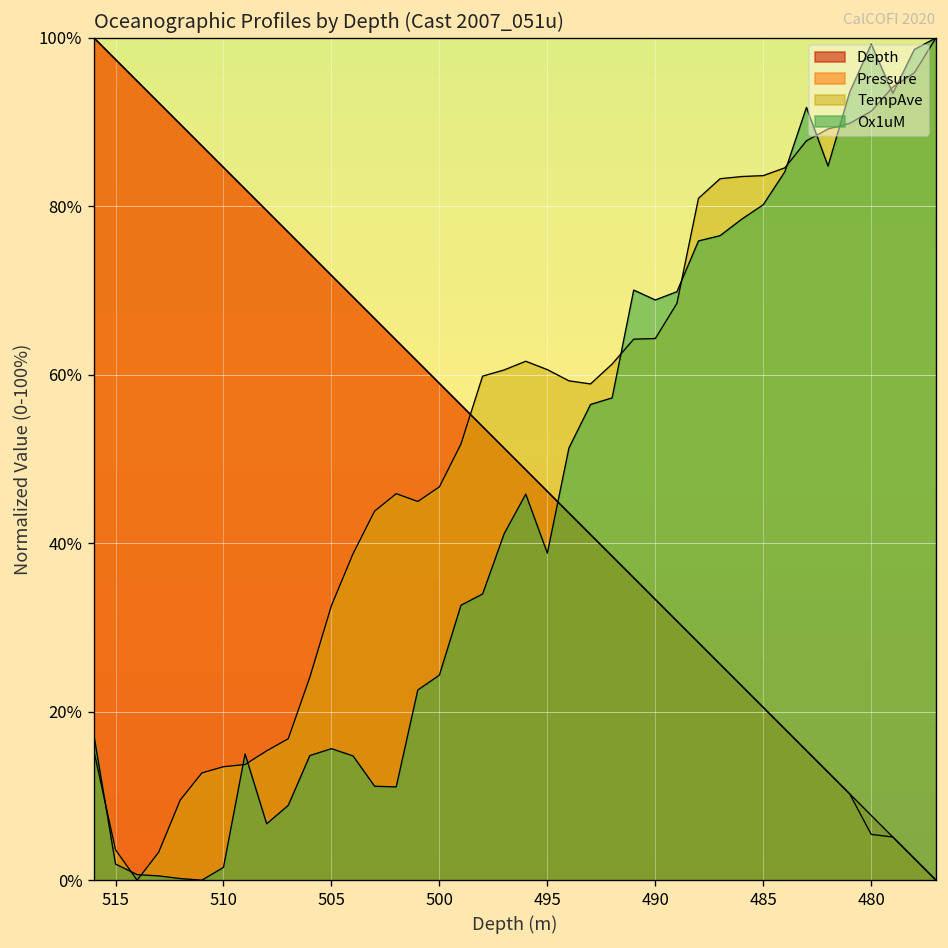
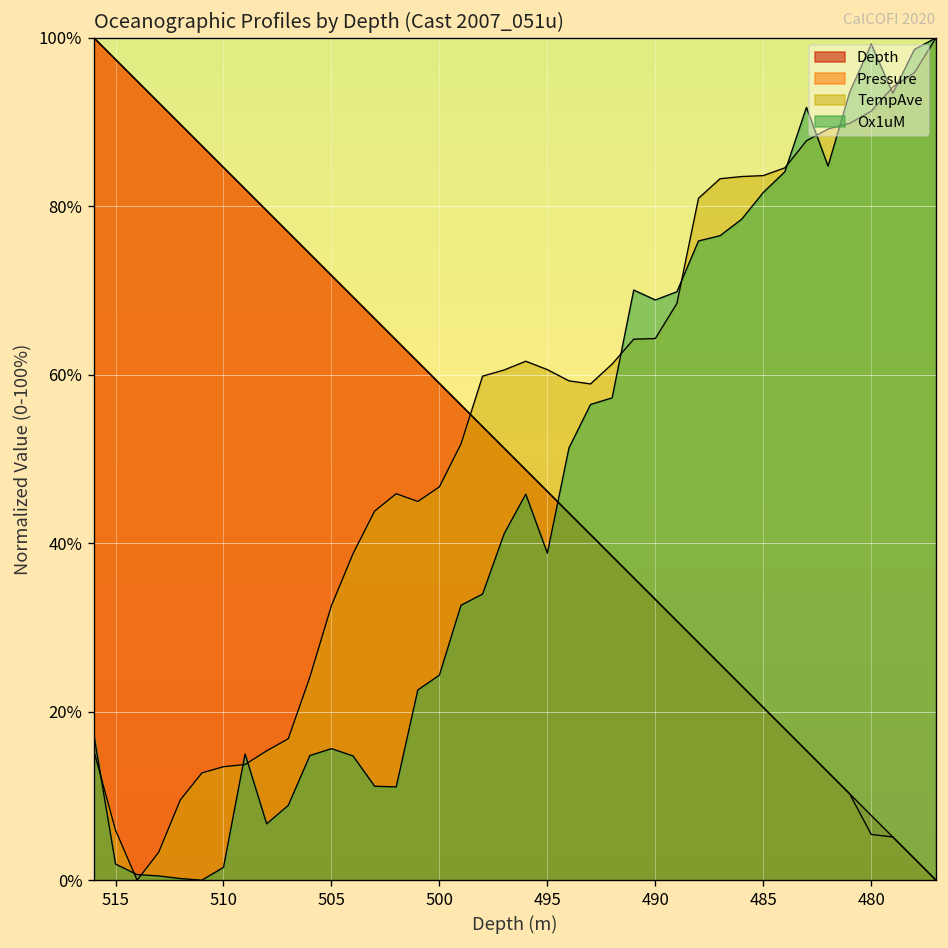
  {
    "Depth": {
      "480": "8%"
    },
    "Pressure": {
      "480": "5%"
    },
    "TempAve": {
-     "515": "4%",
+     "515": "6%",
      "510": "13%",
      "505": "33%",
      "500": "47%",
      "495": "61%",
      "490": "64%",
      "485": "84%"
    },
    "Ox1uM": {
      "515": "2%",
      "510": "2%",
      "505": "16%",
      "500": "24%",
      "495": "39%",
      "490": "69%",
-     "485": "80%",
+     "485": "82%",
      "480": "99%"
    }
  }
